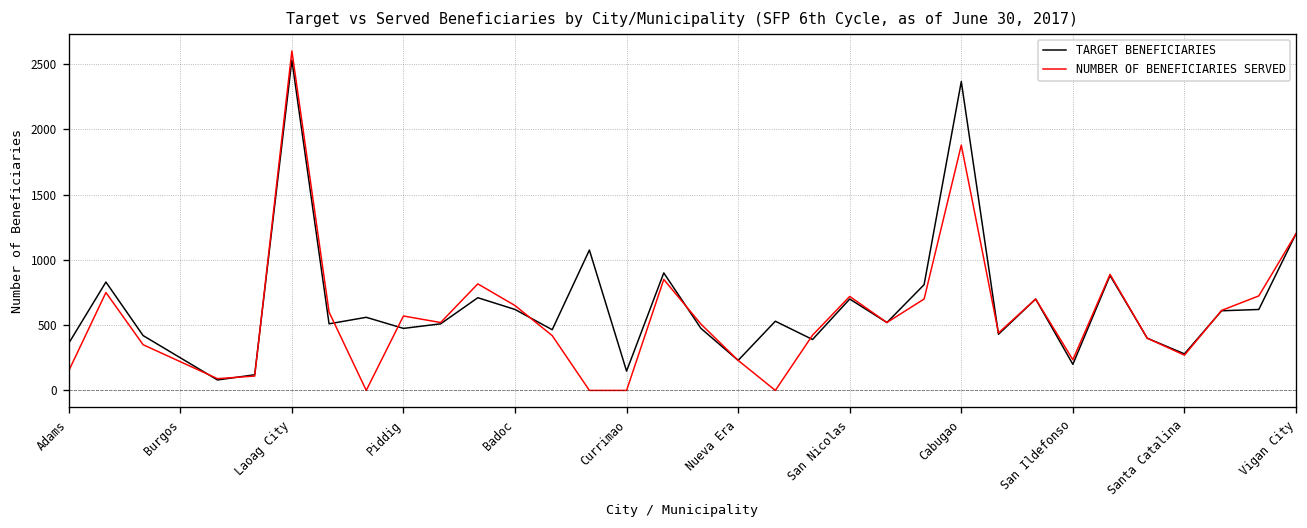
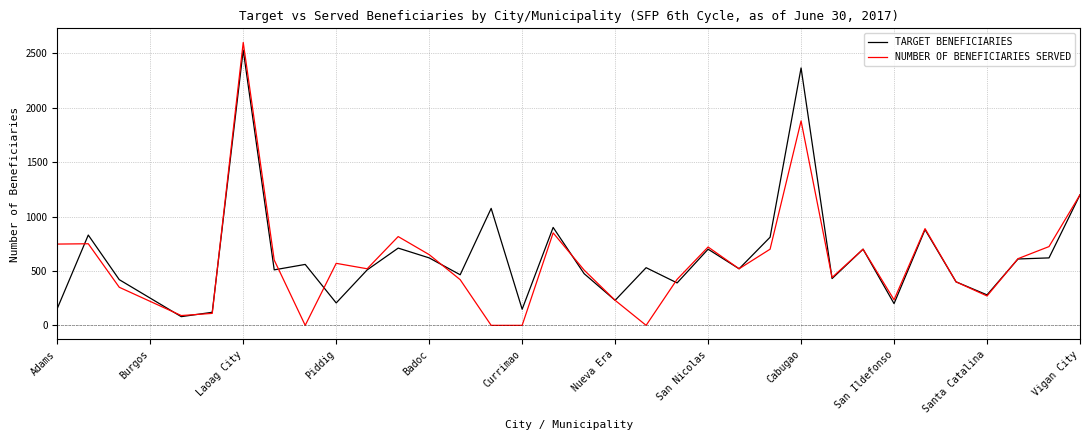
  {
    "TARGET BENEFICIARIES": {
-     "Adams": 360,
+     "Adams": 160,
      "Burgos": 250,
      "Laoag City": 2530,
-     "Piddig": 480,
+     "Piddig": 210,
      "Badoc": 620,
      "Currimao": 150,
      "Cabugao": 2370,
      "San Ildefonso": 200
    },
    "NUMBER OF BENEFICIARIES SERVED": {
-     "Adams": 150,
+     "Adams": 750,
      "Burgos": 220,
      "Laoag City": 2600,
      "Piddig": 570,
      "Badoc": 650,
      "Currimao": 0,
      "Cabugao": 1880,
      "San Ildefonso": 240
    }
  }
